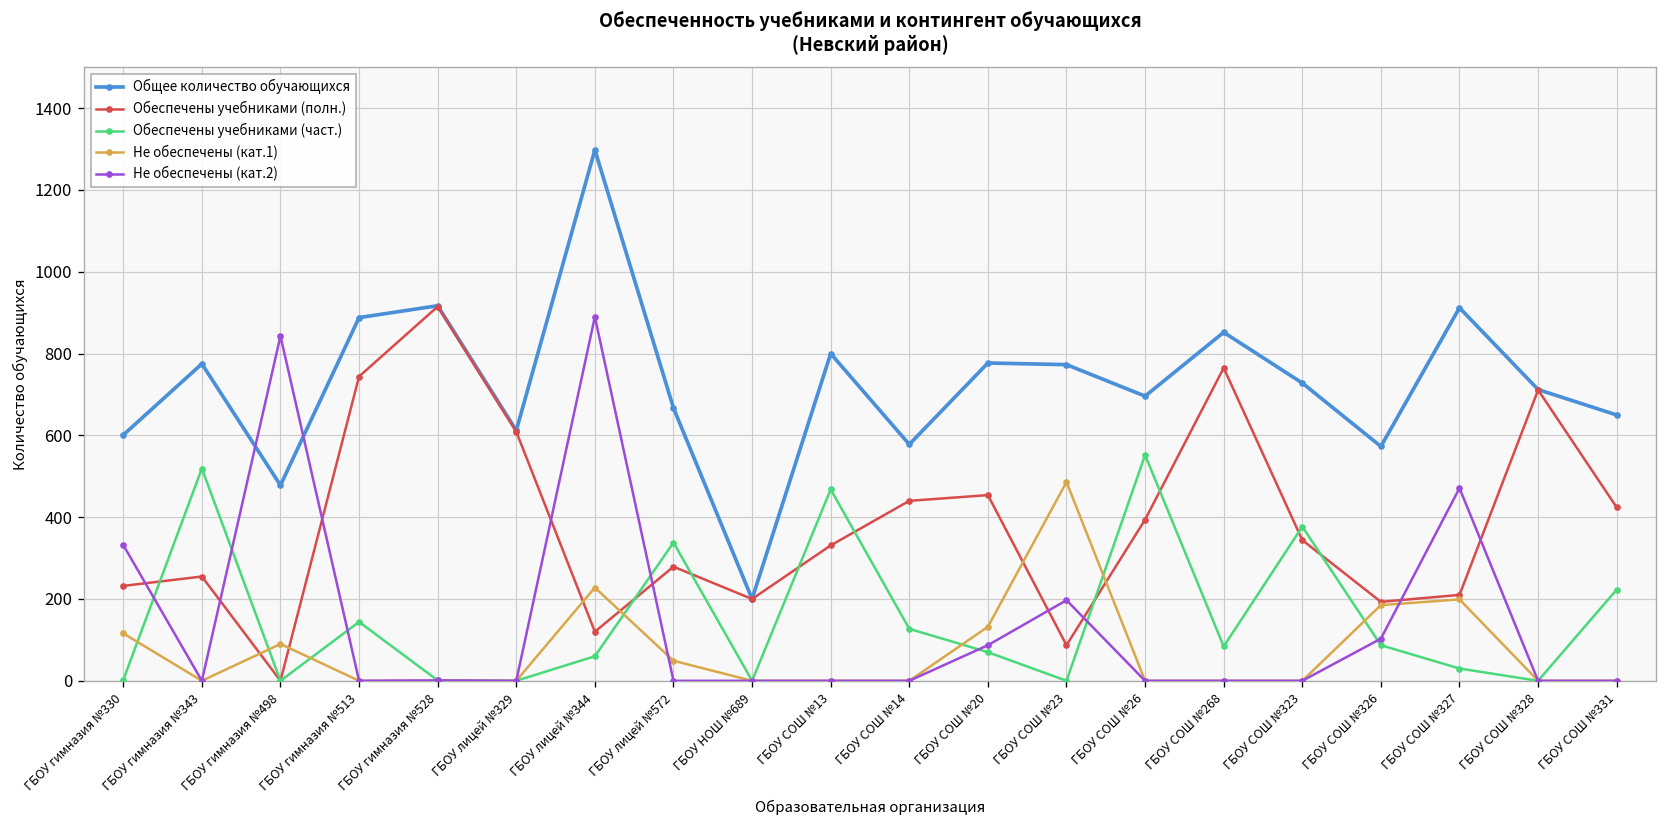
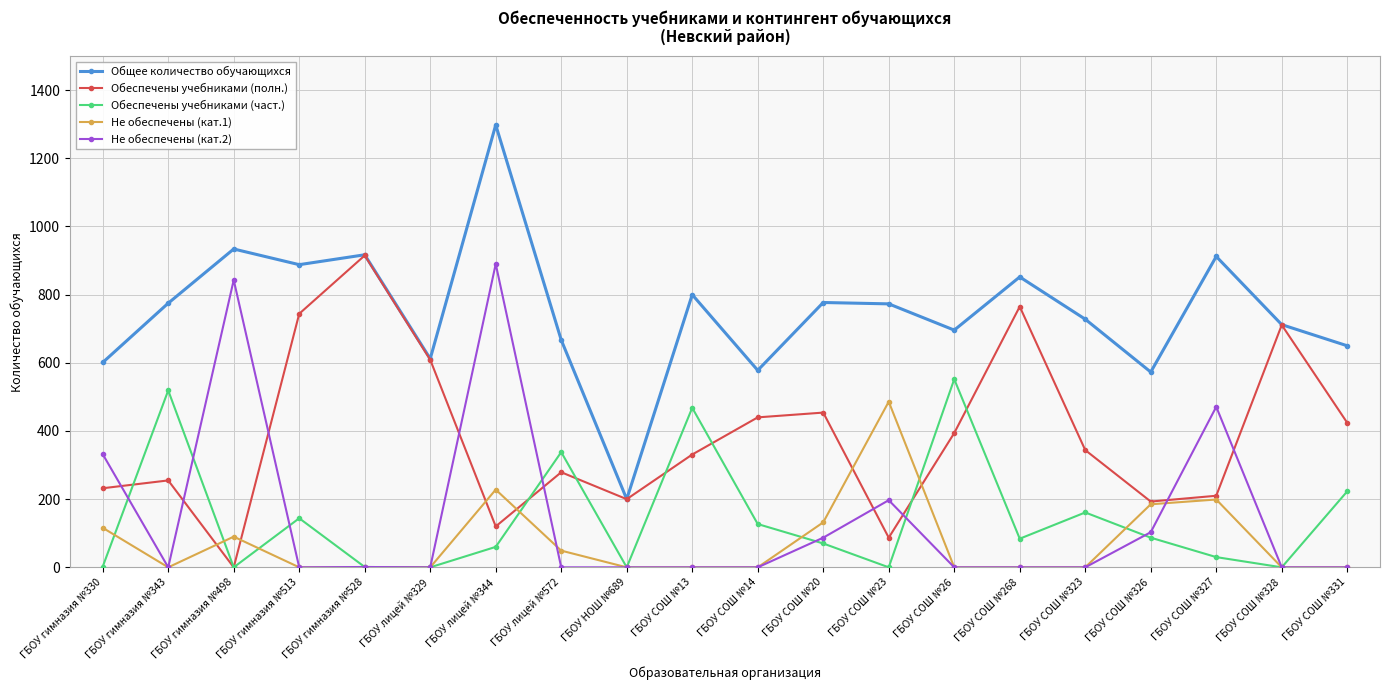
  {
    "Общее количество обучающихся": {
      "ГБОУ гимназия №330": 600,
      "ГБОУ гимназия №343": 780,
-     "ГБОУ гимназия №498": 480,
+     "ГБОУ гимназия №498": 930,
      "ГБОУ гимназия №513": 890,
      "ГБОУ лицей №344": 1300,
      "ГБОУ лицей №572": 670,
      "ГБОУ СОШ №13": 800,
      "ГБОУ СОШ №14": 580,
      "ГБОУ СОШ №20": 780,
      "ГБОУ СОШ №23": 770,
      "ГБОУ СОШ №26": 700,
      "ГБОУ СОШ №268": 850,
      "ГБОУ СОШ №323": 730,
      "ГБОУ СОШ №326": 570,
      "ГБОУ СОШ №327": 910,
      "ГБОУ СОШ №331": 650
    },
    "Обеспечены учебниками (полн.)": {
      "ГБОУ гимназия №330": 230,
      "ГБОУ гимназия №343": 260,
      "ГБОУ гимназия №513": 740,
      "ГБОУ лицей №344": 120,
      "ГБОУ лицей №572": 280,
      "ГБОУ СОШ №13": 330,
      "ГБОУ СОШ №14": 440,
      "ГБОУ СОШ №20": 450,
      "ГБОУ СОШ №23": 90,
      "ГБОУ СОШ №26": 390,
      "ГБОУ СОШ №268": 770,
      "ГБОУ СОШ №323": 340,
      "ГБОУ СОШ №326": 190,
      "ГБОУ СОШ №327": 210,
      "ГБОУ СОШ №331": 420
    },
    "Обеспечены учебниками (част.)": {
      "ГБОУ гимназия №330": 0,
      "ГБОУ гимназия №343": 520,
      "ГБОУ гимназия №513": 140,
      "ГБОУ лицей №344": 60,
      "ГБОУ лицей №572": 340,
      "ГБОУ СОШ №13": 470,
      "ГБОУ СОШ №14": 130,
      "ГБОУ СОШ №20": 70,
      "ГБОУ СОШ №23": 0,
      "ГБОУ СОШ №26": 550,
      "ГБОУ СОШ №268": 80,
-     "ГБОУ СОШ №323": 380,
+     "ГБОУ СОШ №323": 160,
      "ГБОУ СОШ №326": 90,
      "ГБОУ СОШ №327": 30,
      "ГБОУ СОШ №331": 220
    },
    "Не обеспечены (кат.1)": {
      "ГБОУ гимназия №330": 120,
      "ГБОУ гимназия №498": 90,
      "ГБОУ лицей №344": 230,
      "ГБОУ лицей №572": 50,
      "ГБОУ СОШ №20": 130,
      "ГБОУ СОШ №23": 490,
      "ГБОУ СОШ №326": 190,
      "ГБОУ СОШ №327": 200
    },
    "Не обеспечены (кат.2)": {
      "ГБОУ гимназия №330": 330,
      "ГБОУ гимназия №498": 840,
      "ГБОУ лицей №344": 890,
      "ГБОУ лицей №572": 0,
      "ГБОУ СОШ №20": 90,
      "ГБОУ СОШ №23": 200,
      "ГБОУ СОШ №326": 100,
      "ГБОУ СОШ №327": 470
    }
  }
